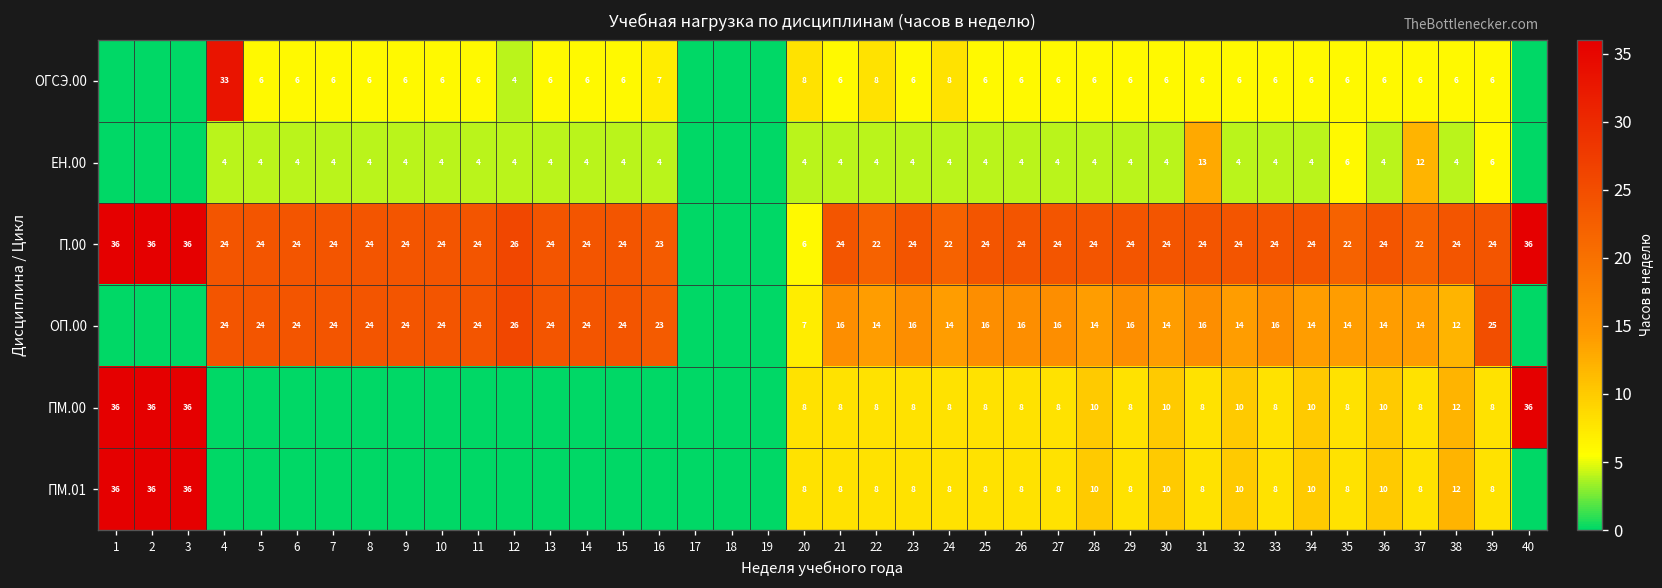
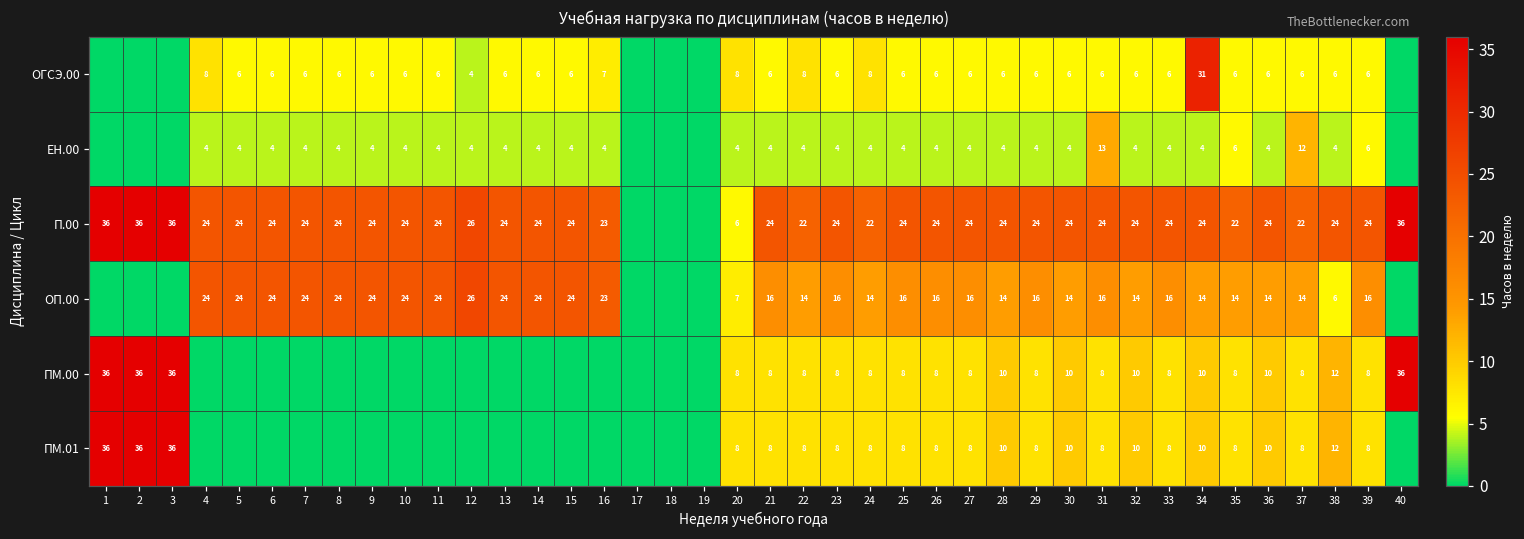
  {
    "ОГСЭ.00": {
-     "4": 33,
+     "4": 8,
      "5": 6,
      "6": 6,
      "7": 6,
      "8": 6,
      "9": 6,
      "10": 6,
      "11": 6,
      "12": 4,
      "13": 6,
      "14": 6,
      "15": 6,
      "16": 7,
      "20": 8,
      "21": 6,
      "22": 8,
      "23": 6,
      "24": 8,
      "25": 6,
      "26": 6,
      "27": 6,
      "28": 6,
      "29": 6,
      "30": 6,
      "31": 6,
      "32": 6,
      "33": 6,
-     "34": 6,
+     "34": 31,
      "35": 6,
      "36": 6,
      "37": 6,
      "38": 6,
      "39": 6
    },
    "ЕН.00": {
      "4": 4,
      "5": 4,
      "6": 4,
      "7": 4,
      "8": 4,
      "9": 4,
      "10": 4,
      "11": 4,
      "12": 4,
      "13": 4,
      "14": 4,
      "15": 4,
      "16": 4,
      "20": 4,
      "21": 4,
      "22": 4,
      "23": 4,
      "24": 4,
      "25": 4,
      "26": 4,
      "27": 4,
      "28": 4,
      "29": 4,
      "30": 4,
      "31": 13,
      "32": 4,
      "33": 4,
      "34": 4,
      "35": 6,
      "36": 4,
      "37": 12,
      "38": 4,
      "39": 6
    },
    "П.00": {
      "1": 36,
      "2": 36,
      "3": 36,
      "4": 24,
      "5": 24,
      "6": 24,
      "7": 24,
      "8": 24,
      "9": 24,
      "10": 24,
      "11": 24,
      "12": 26,
      "13": 24,
      "14": 24,
      "15": 24,
      "16": 23,
      "20": 6,
      "21": 24,
      "22": 22,
      "23": 24,
      "24": 22,
      "25": 24,
      "26": 24,
      "27": 24,
      "28": 24,
      "29": 24,
      "30": 24,
      "31": 24,
      "32": 24,
      "33": 24,
      "34": 24,
      "35": 22,
      "36": 24,
      "37": 22,
      "38": 24,
      "39": 24,
      "40": 36
    },
    "ОП.00": {
      "4": 24,
      "5": 24,
      "6": 24,
      "7": 24,
      "8": 24,
      "9": 24,
      "10": 24,
      "11": 24,
      "12": 26,
      "13": 24,
      "14": 24,
      "15": 24,
      "16": 23,
      "20": 7,
      "21": 16,
      "22": 14,
      "23": 16,
      "24": 14,
      "25": 16,
      "26": 16,
      "27": 16,
      "28": 14,
      "29": 16,
      "30": 14,
      "31": 16,
      "32": 14,
      "33": 16,
      "34": 14,
      "35": 14,
      "36": 14,
      "37": 14,
-     "38": 12,
-     "39": 25
+     "38": 6,
+     "39": 16
    },
    "ПМ.00": {
      "1": 36,
      "2": 36,
      "3": 36,
      "20": 8,
      "21": 8,
      "22": 8,
      "23": 8,
      "24": 8,
      "25": 8,
      "26": 8,
      "27": 8,
      "28": 10,
      "29": 8,
      "30": 10,
      "31": 8,
      "32": 10,
      "33": 8,
      "34": 10,
      "35": 8,
      "36": 10,
      "37": 8,
      "38": 12,
      "39": 8,
      "40": 36
    },
    "ПМ.01": {
      "1": 36,
      "2": 36,
      "3": 36,
      "20": 8,
      "21": 8,
      "22": 8,
      "23": 8,
      "24": 8,
      "25": 8,
      "26": 8,
      "27": 8,
      "28": 10,
      "29": 8,
      "30": 10,
      "31": 8,
      "32": 10,
      "33": 8,
      "34": 10,
      "35": 8,
      "36": 10,
      "37": 8,
      "38": 12,
      "39": 8
    }
  }
